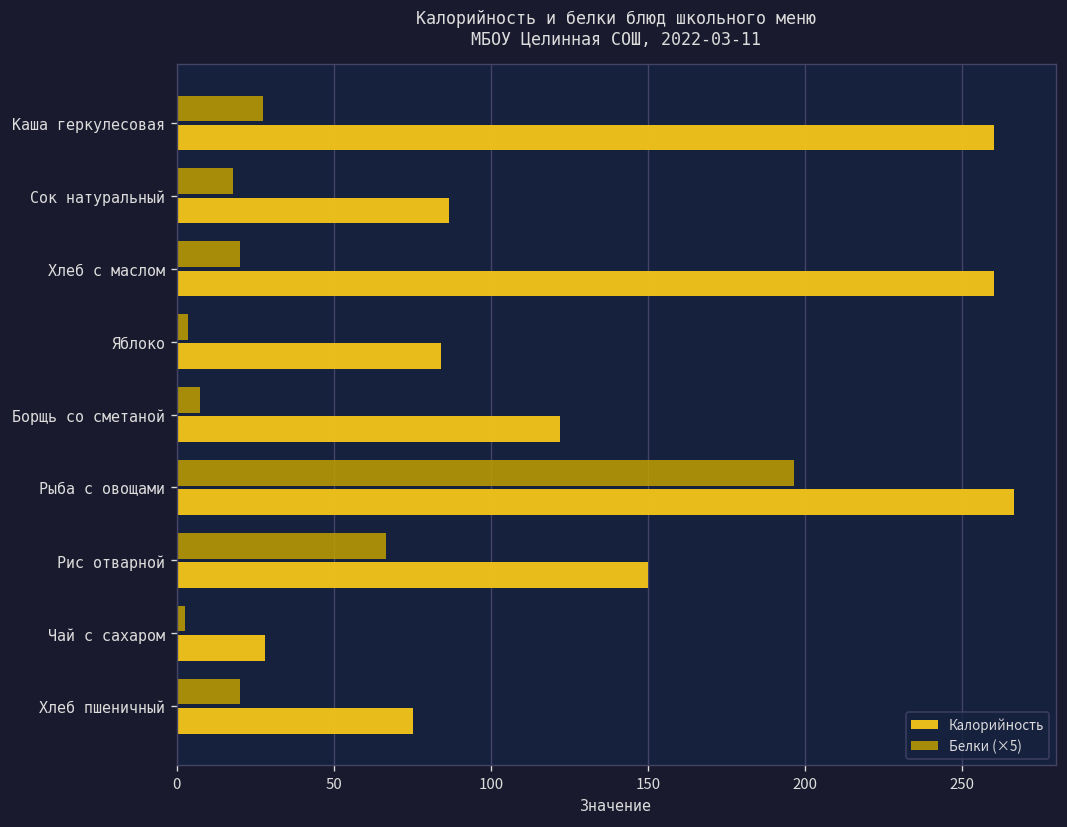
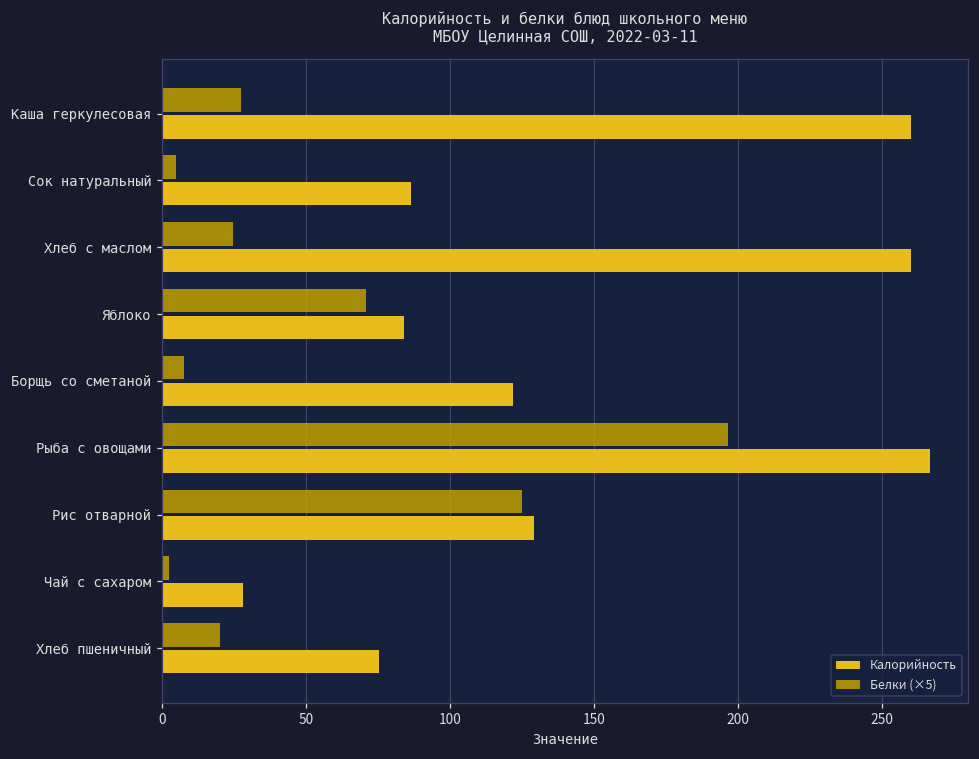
  {
    "Калорийность": {
      "Каша геркулесовая": 260,
      "Сок натуральный": 87,
      "Хлеб с маслом": 260,
      "Яблоко": 84,
      "Борщь со сметаной": 122,
      "Рыба с овощами": 267,
-     "Рис отварной": 150,
+     "Рис отварной": 129,
      "Чай с сахаром": 28,
      "Хлеб пшеничный": 75
    },
    "Белки (×5)": {
      "Каша геркулесовая": 28,
-     "Сок натуральный": 18,
-     "Хлеб с маслом": 20,
-     "Яблоко": 4,
+     "Сок натуральный": 5,
+     "Хлеб с маслом": 25,
+     "Яблоко": 71,
      "Борщь со сметаной": 8,
      "Рыба с овощами": 197,
-     "Рис отварной": 67,
+     "Рис отварной": 125,
      "Чай с сахаром": 3,
      "Хлеб пшеничный": 20
    }
  }
